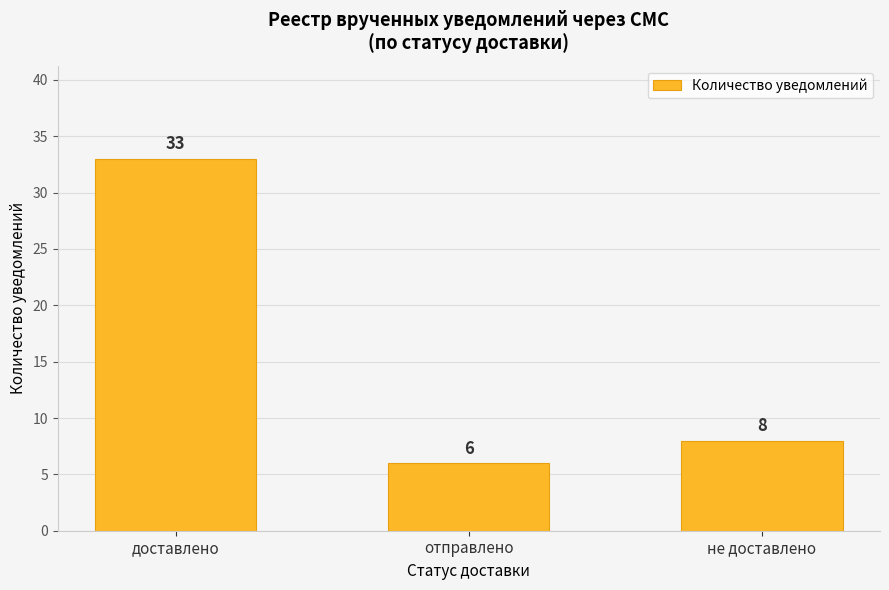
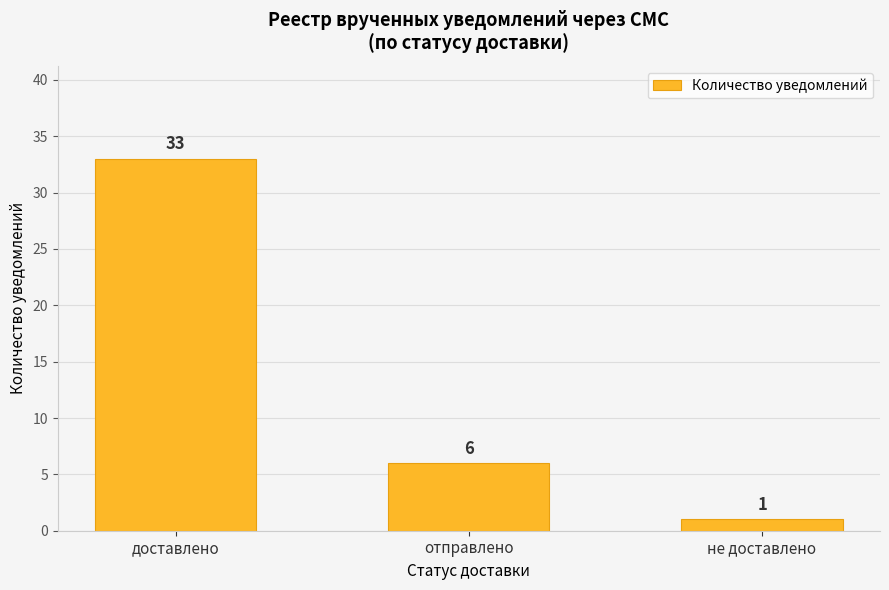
  {
    "доставлено": 33,
    "отправлено": 6,
-   "не доставлено": 8
+   "не доставлено": 1
  }
